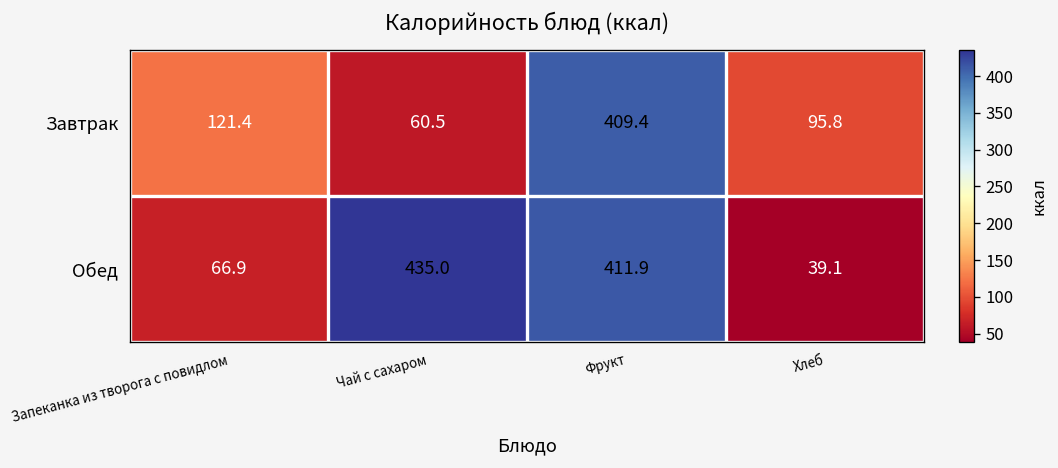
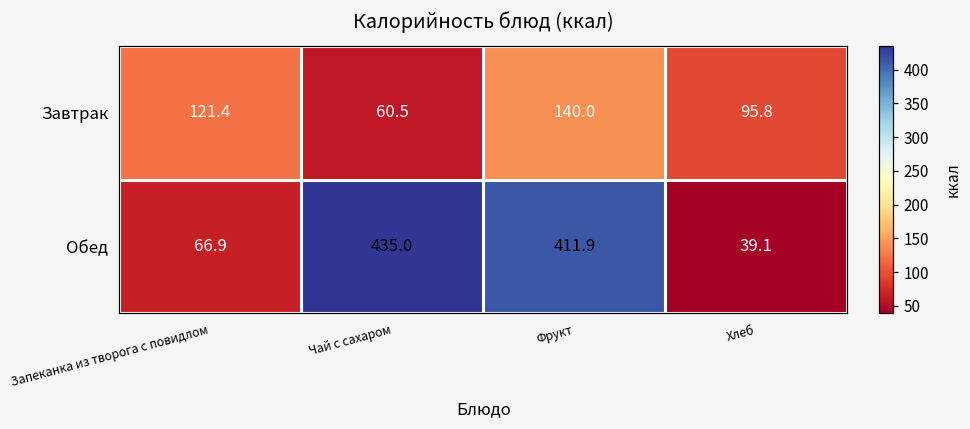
  {
    "Завтрак": {
      "Запеканка из творога с повидлом": 121.4,
      "Чай с сахаром": 60.5,
-     "Фрукт": 409.4,
+     "Фрукт": 140.0,
      "Хлеб": 95.8
    },
    "Обед": {
      "Запеканка из творога с повидлом": 66.9,
      "Чай с сахаром": 435.0,
      "Фрукт": 411.9,
      "Хлеб": 39.1
    }
  }
